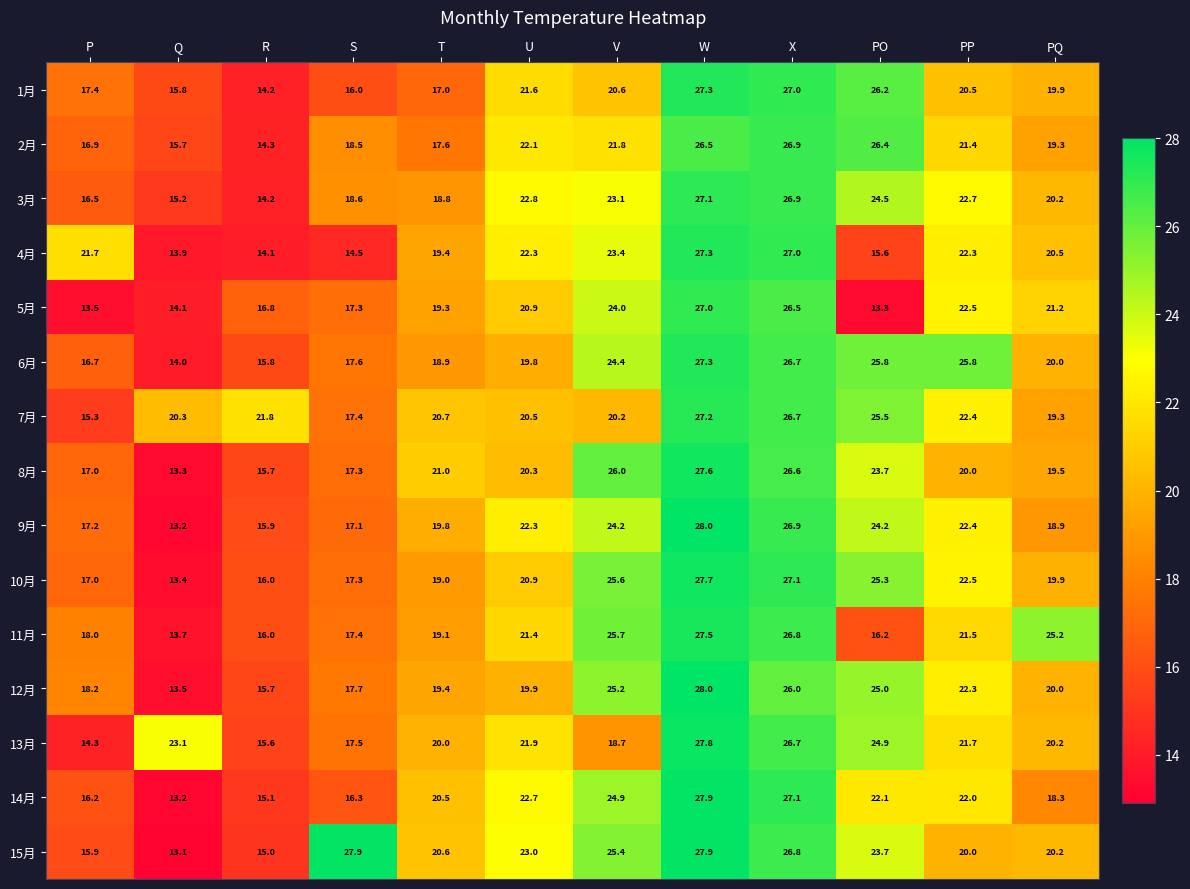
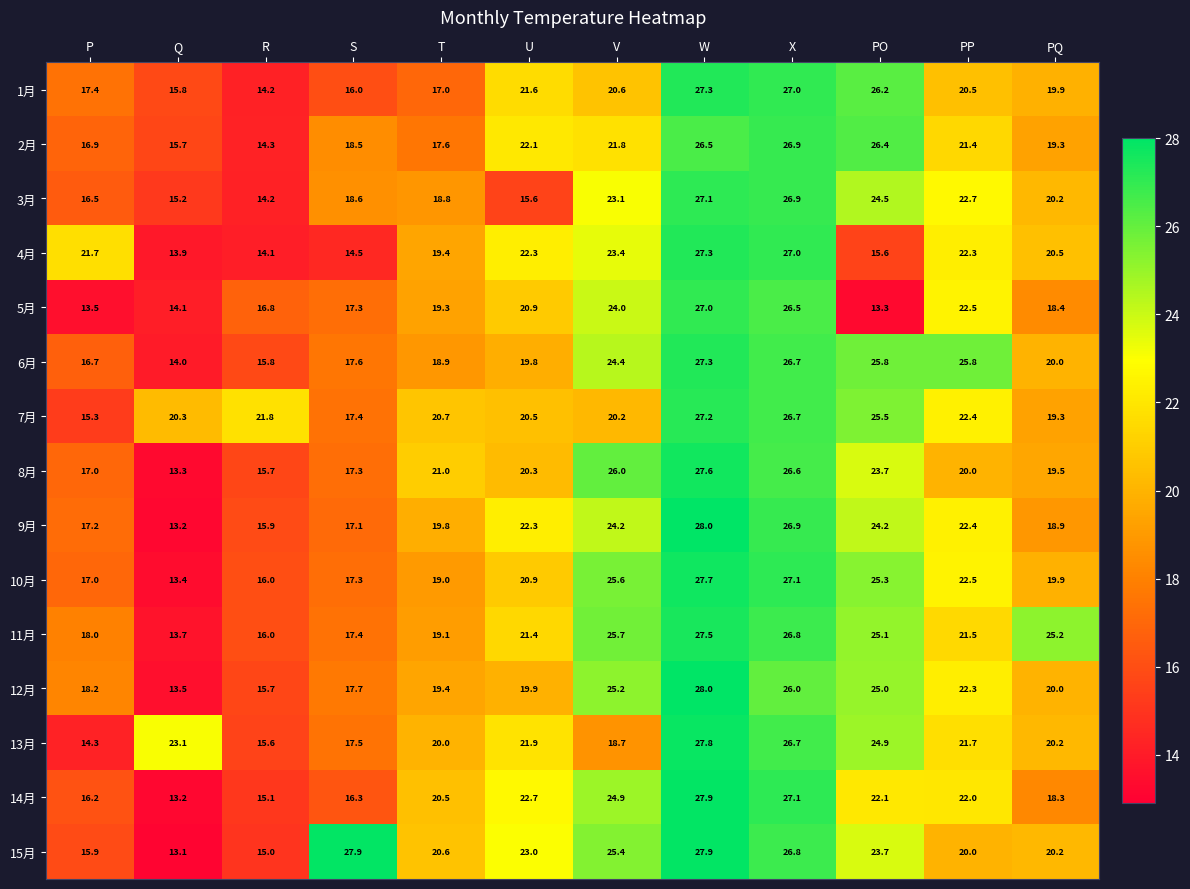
  {
    "1月": {
      "P": 17.4,
      "Q": 15.8,
      "R": 14.2,
      "S": 16.0,
      "T": 17.0,
      "U": 21.6,
      "V": 20.6,
      "W": 27.3,
      "X": 27.0,
      "PO": 26.2,
      "PP": 20.5,
      "PQ": 19.9
    },
    "2月": {
      "P": 16.9,
      "Q": 15.7,
      "R": 14.3,
      "S": 18.5,
      "T": 17.6,
      "U": 22.1,
      "V": 21.8,
      "W": 26.5,
      "X": 26.9,
      "PO": 26.4,
      "PP": 21.4,
      "PQ": 19.3
    },
    "3月": {
      "P": 16.5,
      "Q": 15.2,
      "R": 14.2,
      "S": 18.6,
      "T": 18.8,
-     "U": 22.8,
+     "U": 15.6,
      "V": 23.1,
      "W": 27.1,
      "X": 26.9,
      "PO": 24.5,
      "PP": 22.7,
      "PQ": 20.2
    },
    "4月": {
      "P": 21.7,
      "Q": 13.9,
      "R": 14.1,
      "S": 14.5,
      "T": 19.4,
      "U": 22.3,
      "V": 23.4,
      "W": 27.3,
      "X": 27.0,
      "PO": 15.6,
      "PP": 22.3,
      "PQ": 20.5
    },
    "5月": {
      "P": 13.5,
      "Q": 14.1,
      "R": 16.8,
      "S": 17.3,
      "T": 19.3,
      "U": 20.9,
      "V": 24.0,
      "W": 27.0,
      "X": 26.5,
      "PO": 13.3,
      "PP": 22.5,
-     "PQ": 21.2
+     "PQ": 18.4
    },
    "6月": {
      "P": 16.7,
      "Q": 14.0,
      "R": 15.8,
      "S": 17.6,
      "T": 18.9,
      "U": 19.8,
      "V": 24.4,
      "W": 27.3,
      "X": 26.7,
      "PO": 25.8,
      "PP": 25.8,
      "PQ": 20.0
    },
    "7月": {
      "P": 15.3,
      "Q": 20.3,
      "R": 21.8,
      "S": 17.4,
      "T": 20.7,
      "U": 20.5,
      "V": 20.2,
      "W": 27.2,
      "X": 26.7,
      "PO": 25.5,
      "PP": 22.4,
      "PQ": 19.3
    },
    "8月": {
      "P": 17.0,
      "Q": 13.3,
      "R": 15.7,
      "S": 17.3,
      "T": 21.0,
      "U": 20.3,
      "V": 26.0,
      "W": 27.6,
      "X": 26.6,
      "PO": 23.7,
      "PP": 20.0,
      "PQ": 19.5
    },
    "9月": {
      "P": 17.2,
      "Q": 13.2,
      "R": 15.9,
      "S": 17.1,
      "T": 19.8,
      "U": 22.3,
      "V": 24.2,
      "W": 28.0,
      "X": 26.9,
      "PO": 24.2,
      "PP": 22.4,
      "PQ": 18.9
    },
    "10月": {
      "P": 17.0,
      "Q": 13.4,
      "R": 16.0,
      "S": 17.3,
      "T": 19.0,
      "U": 20.9,
      "V": 25.6,
      "W": 27.7,
      "X": 27.1,
      "PO": 25.3,
      "PP": 22.5,
      "PQ": 19.9
    },
    "11月": {
      "P": 18.0,
      "Q": 13.7,
      "R": 16.0,
      "S": 17.4,
      "T": 19.1,
      "U": 21.4,
      "V": 25.7,
      "W": 27.5,
      "X": 26.8,
-     "PO": 16.2,
+     "PO": 25.1,
      "PP": 21.5,
      "PQ": 25.2
    },
    "12月": {
      "P": 18.2,
      "Q": 13.5,
      "R": 15.7,
      "S": 17.7,
      "T": 19.4,
      "U": 19.9,
      "V": 25.2,
      "W": 28.0,
      "X": 26.0,
      "PO": 25.0,
      "PP": 22.3,
      "PQ": 20.0
    },
    "13月": {
      "P": 14.3,
      "Q": 23.1,
      "R": 15.6,
      "S": 17.5,
      "T": 20.0,
      "U": 21.9,
      "V": 18.7,
      "W": 27.8,
      "X": 26.7,
      "PO": 24.9,
      "PP": 21.7,
      "PQ": 20.2
    },
    "14月": {
      "P": 16.2,
      "Q": 13.2,
      "R": 15.1,
      "S": 16.3,
      "T": 20.5,
      "U": 22.7,
      "V": 24.9,
      "W": 27.9,
      "X": 27.1,
      "PO": 22.1,
      "PP": 22.0,
      "PQ": 18.3
    },
    "15月": {
      "P": 15.9,
      "Q": 13.1,
      "R": 15.0,
      "S": 27.9,
      "T": 20.6,
      "U": 23.0,
      "V": 25.4,
      "W": 27.9,
      "X": 26.8,
      "PO": 23.7,
      "PP": 20.0,
      "PQ": 20.2
    }
  }
